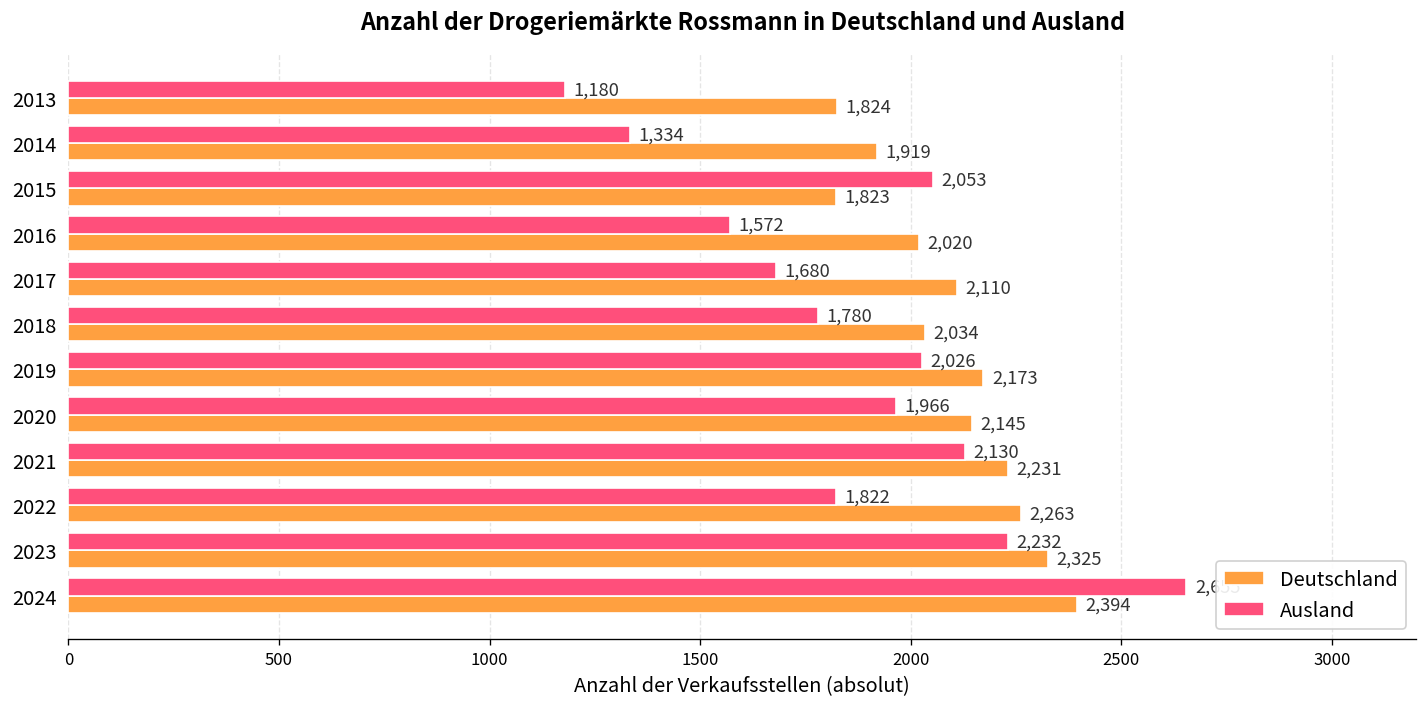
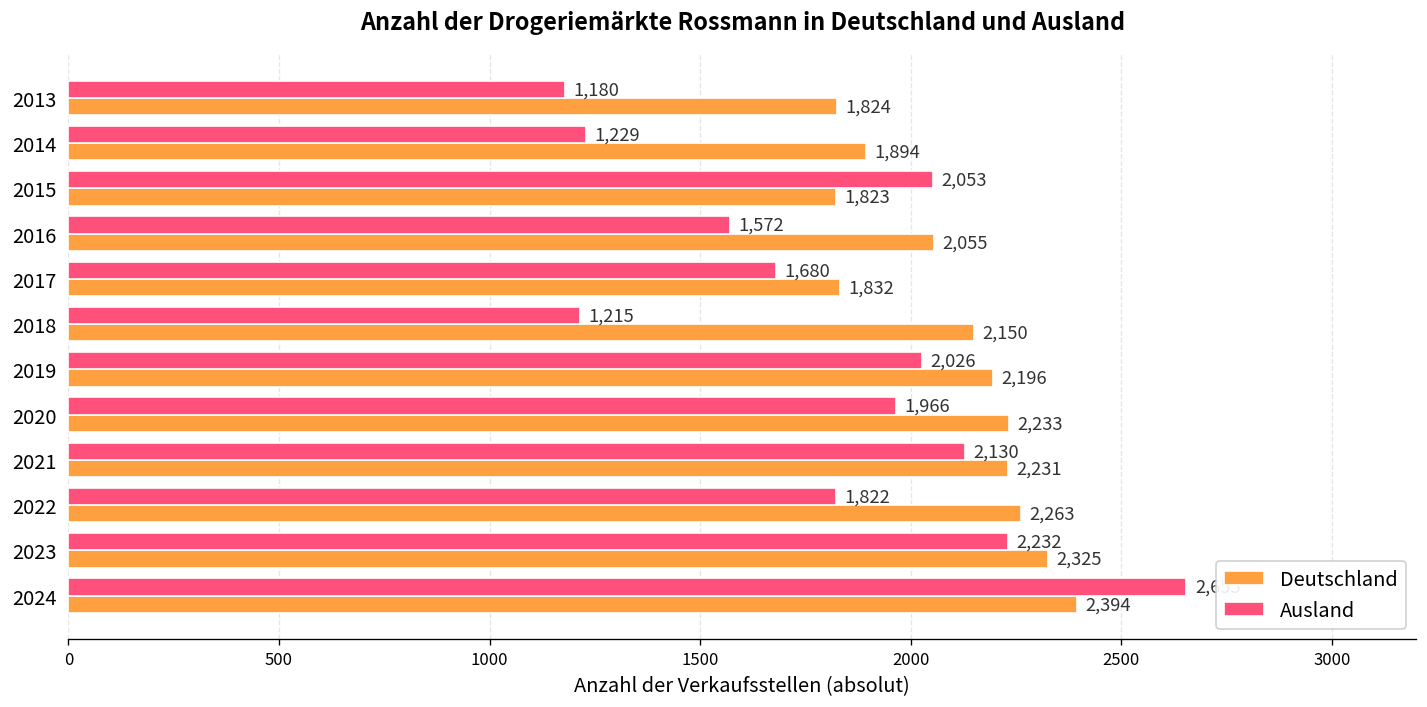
  {
    "Deutschland": {
      "2013": "1,824",
-     "2014": "1,919",
+     "2014": "1,894",
      "2015": "1,823",
-     "2016": "2,020",
-     "2017": "2,110",
-     "2018": "2,034",
-     "2019": "2,173",
-     "2020": "2,145",
+     "2016": "2,055",
+     "2017": "1,832",
+     "2018": "2,150",
+     "2019": "2,196",
+     "2020": "2,233",
      "2021": "2,231",
      "2022": "2,263",
      "2023": "2,325",
      "2024": "2,394"
    },
    "Ausland": {
      "2013": "1,180",
-     "2014": "1,334",
+     "2014": "1,229",
      "2015": "2,053",
      "2016": "1,572",
      "2017": "1,680",
-     "2018": "1,780",
+     "2018": "1,215",
      "2019": "2,026",
      "2020": "1,966",
      "2021": "2,130",
      "2022": "1,822",
      "2023": "2,232"
    }
  }
